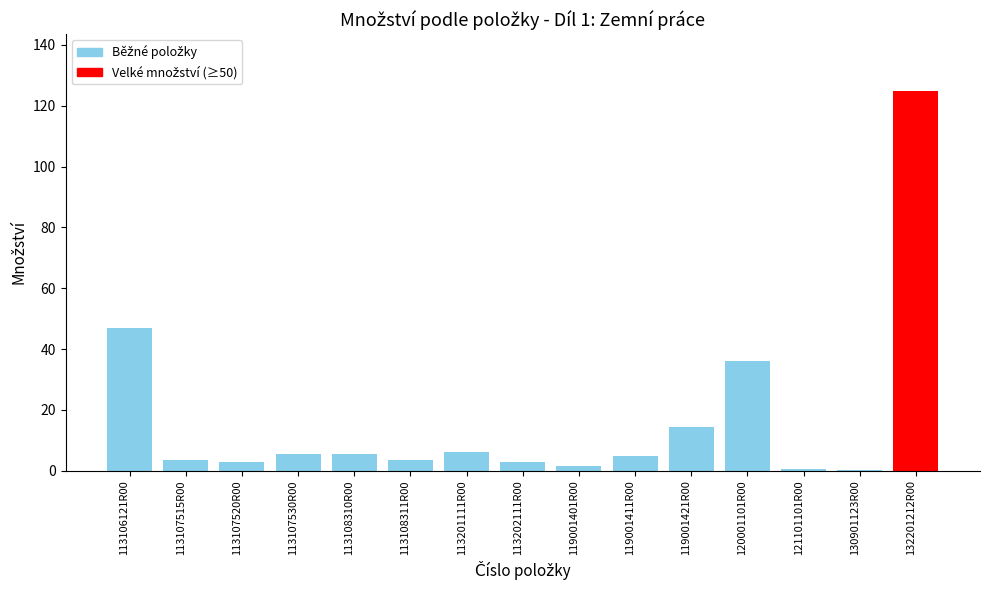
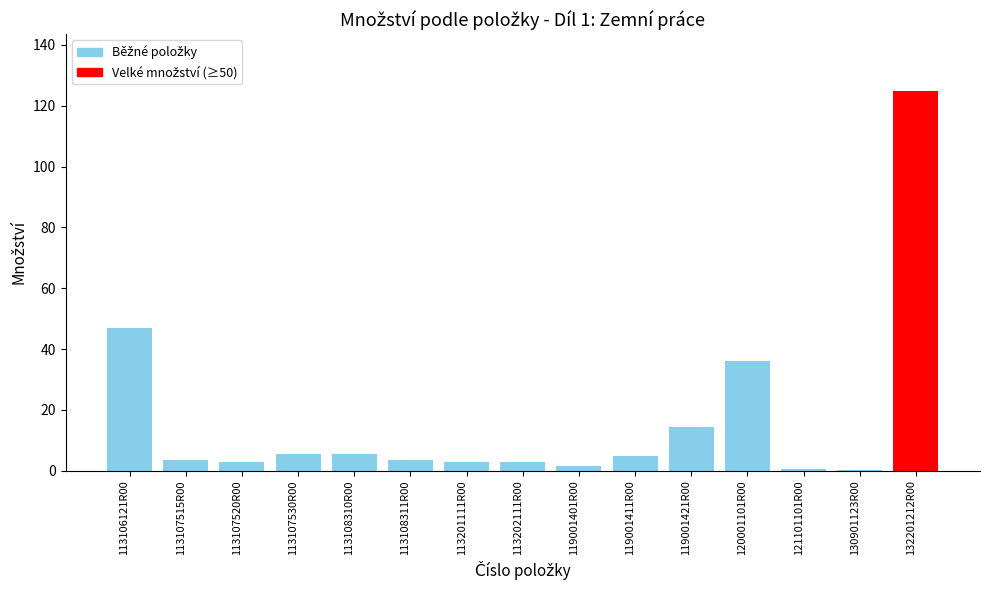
  {
    "113106121R00": 47,
    "113107515R00": 4,
    "113107520R00": 3,
    "113107530R00": 6,
    "113108310R00": 6,
    "113108311R00": 4,
-   "113201111R00": 6,
+   "113201111R00": 3,
    "113202111R00": 3,
    "119001401R00": 2,
    "119001411R00": 5,
    "119001421R00": 14,
    "120001101R00": 36,
    "132201212R00": 125
  }
